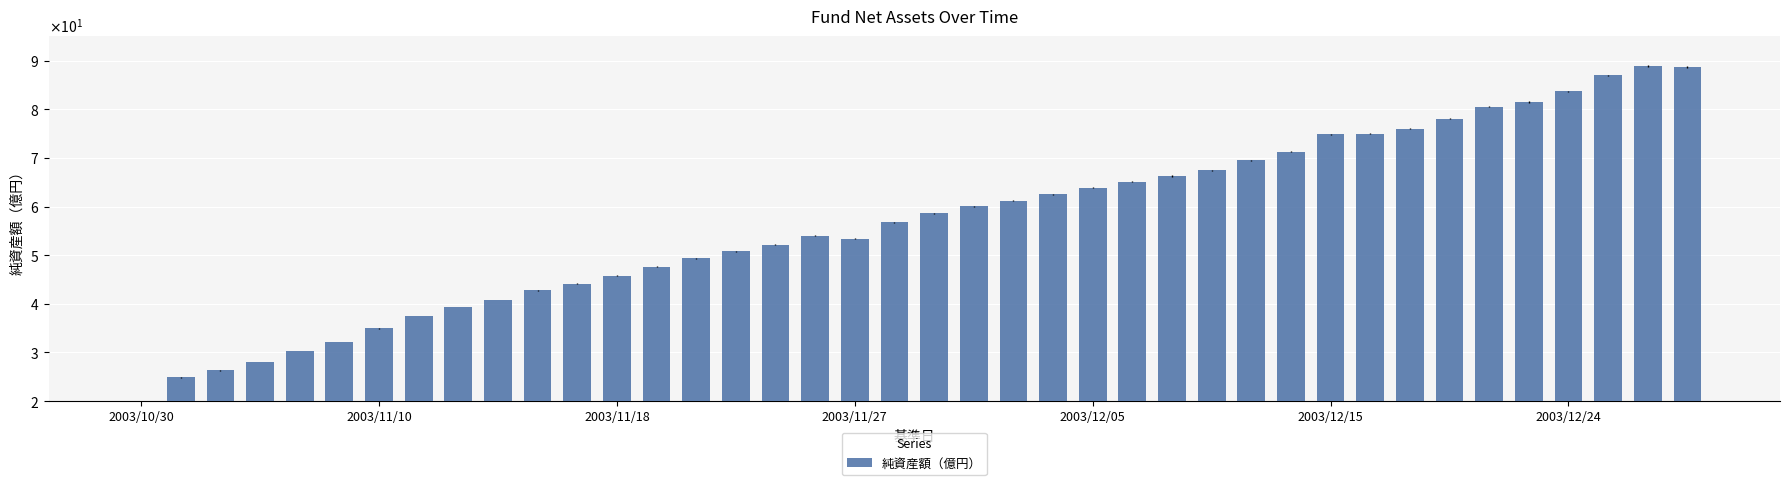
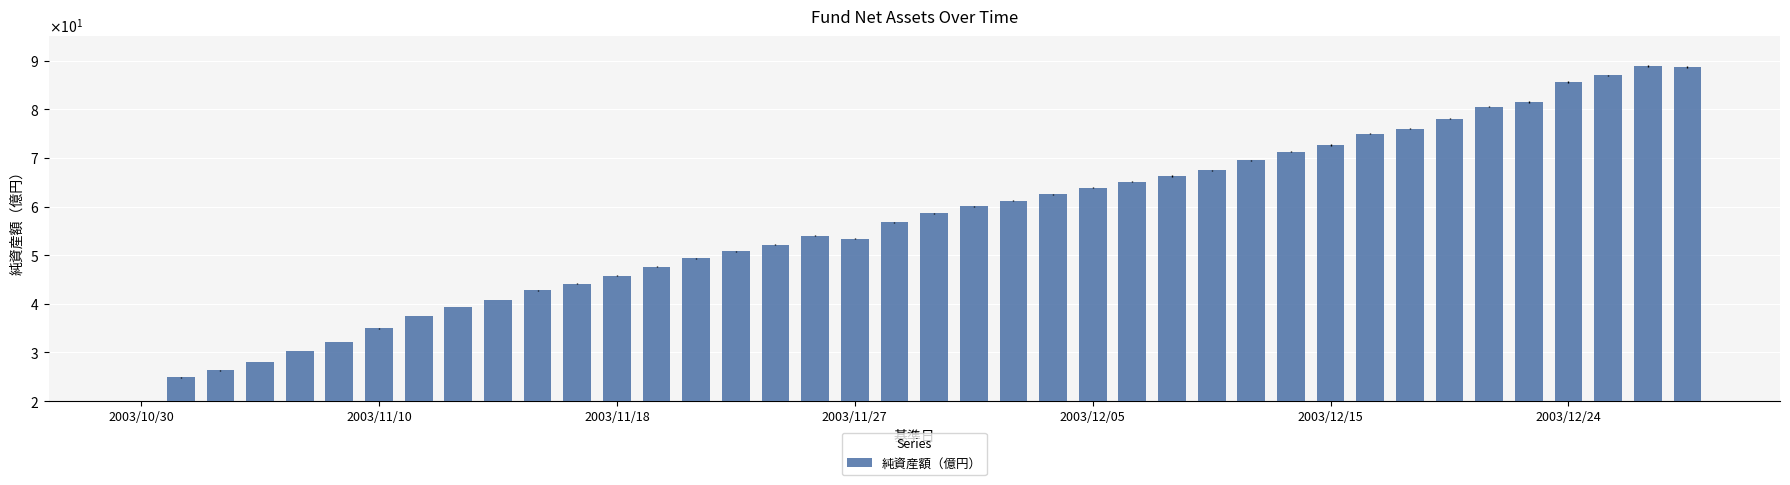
  {
    "2003/11/10": 35,
    "2003/11/18": 46,
    "2003/11/27": 53,
    "2003/12/05": 64,
-   "2003/12/15": 75,
-   "2003/12/24": 84
+   "2003/12/15": 73,
+   "2003/12/24": 86
  }
